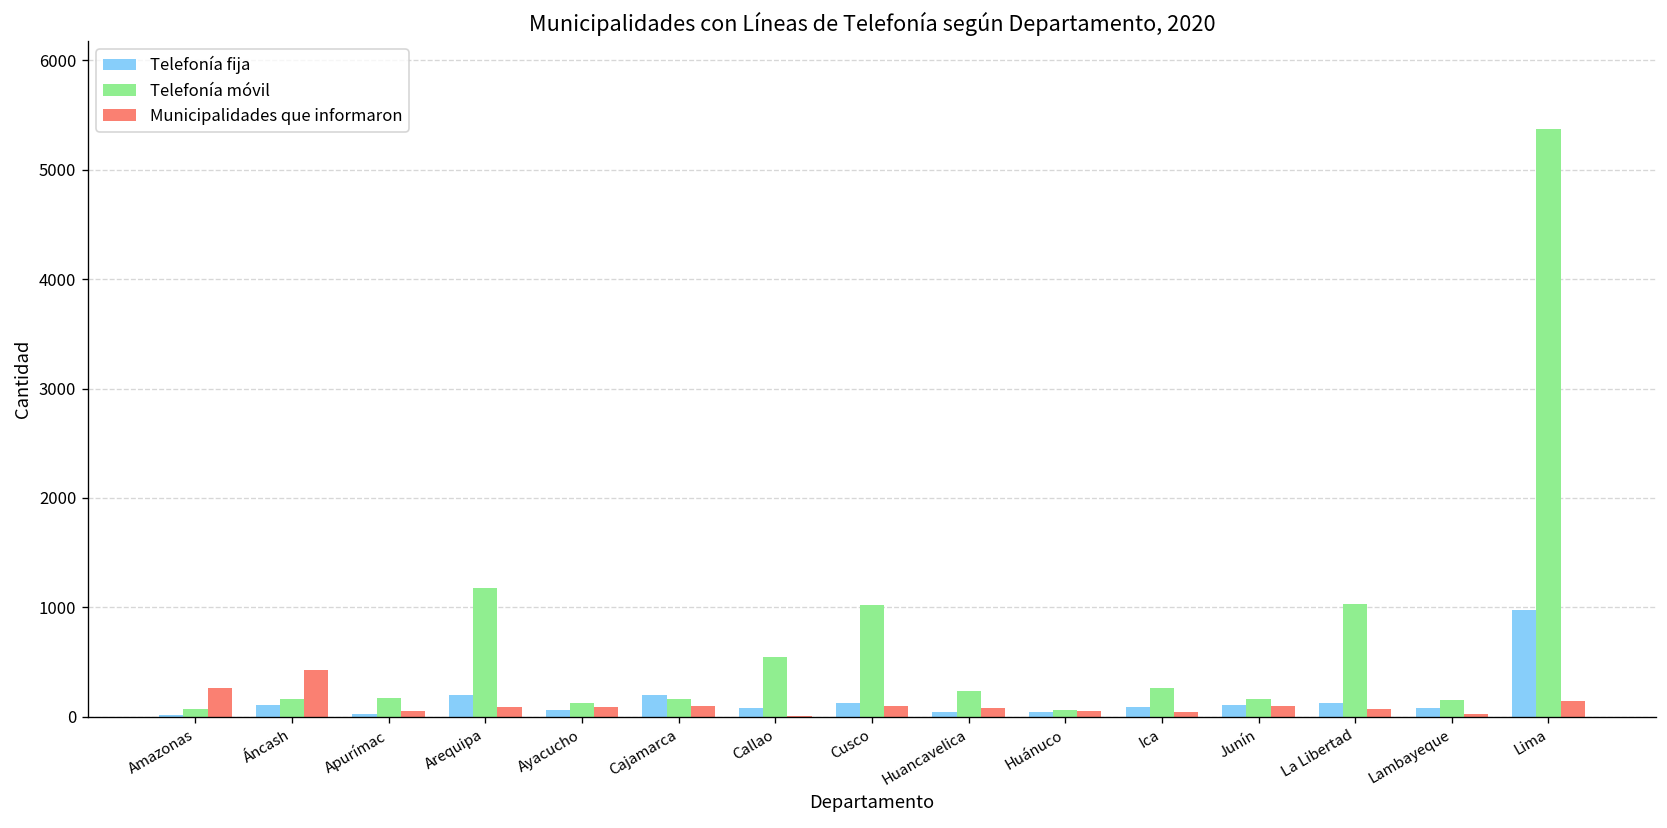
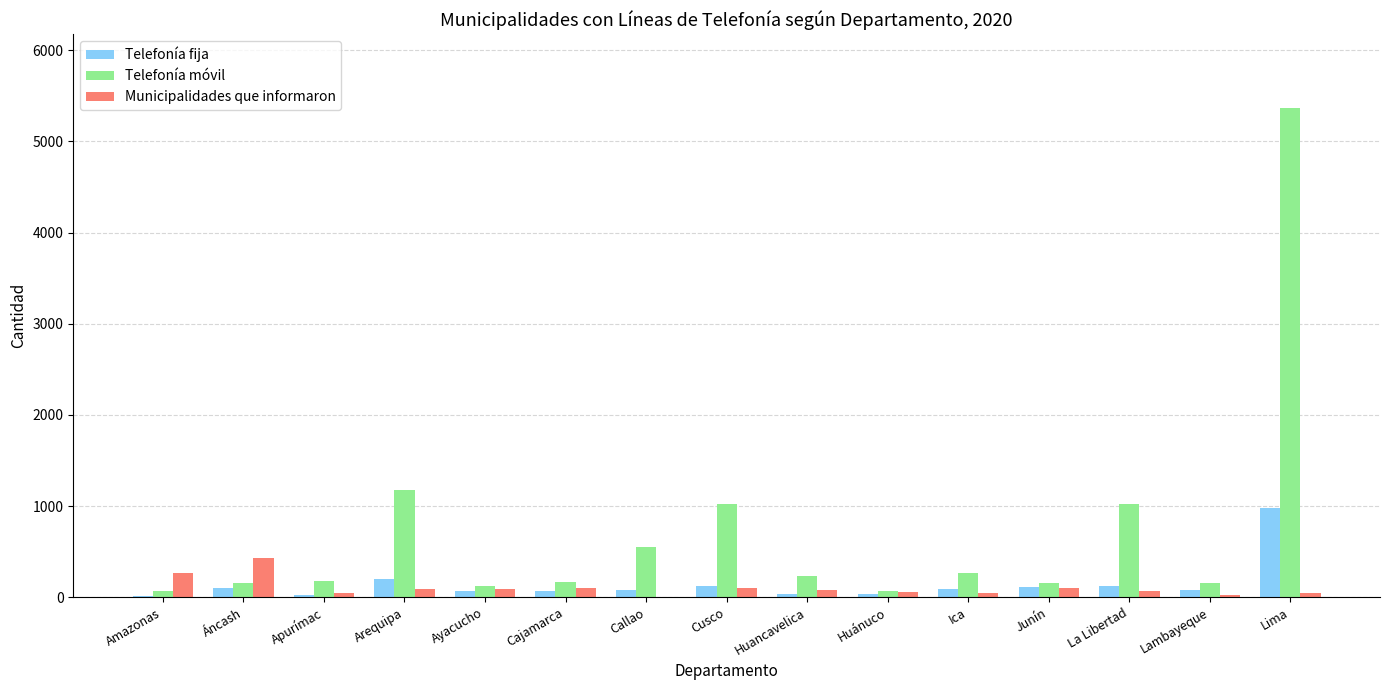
  {
    "Telefonía fija": {
      "Áncash": 100,
      "Arequipa": 200,
      "Ayacucho": 100,
-     "Cajamarca": 200,
+     "Cajamarca": 100,
      "Callao": 100,
      "Cusco": 100,
      "Huancavelica": 0,
      "Huánuco": 0,
      "Ica": 100,
      "Junín": 100,
      "La Libertad": 100,
      "Lambayeque": 100,
      "Lima": 1000
    },
    "Telefonía móvil": {
      "Amazonas": 100,
      "Áncash": 200,
      "Apurímac": 200,
      "Arequipa": 1200,
      "Ayacucho": 100,
      "Cajamarca": 200,
      "Callao": 500,
      "Cusco": 1000,
      "Huancavelica": 200,
      "Huánuco": 100,
      "Ica": 300,
      "Junín": 200,
      "La Libertad": 1000,
      "Lambayeque": 200,
      "Lima": 5400
    },
    "Municipalidades que informaron": {
      "Amazonas": 300,
      "Áncash": 400,
      "Apurímac": 100,
      "Arequipa": 100,
      "Ayacucho": 100,
      "Cajamarca": 100,
      "Cusco": 100,
      "Huancavelica": 100,
      "Huánuco": 100,
      "Ica": 0,
      "Junín": 100,
      "La Libertad": 100,
      "Lambayeque": 0,
-     "Lima": 150
+     "Lima": 50
    }
  }
